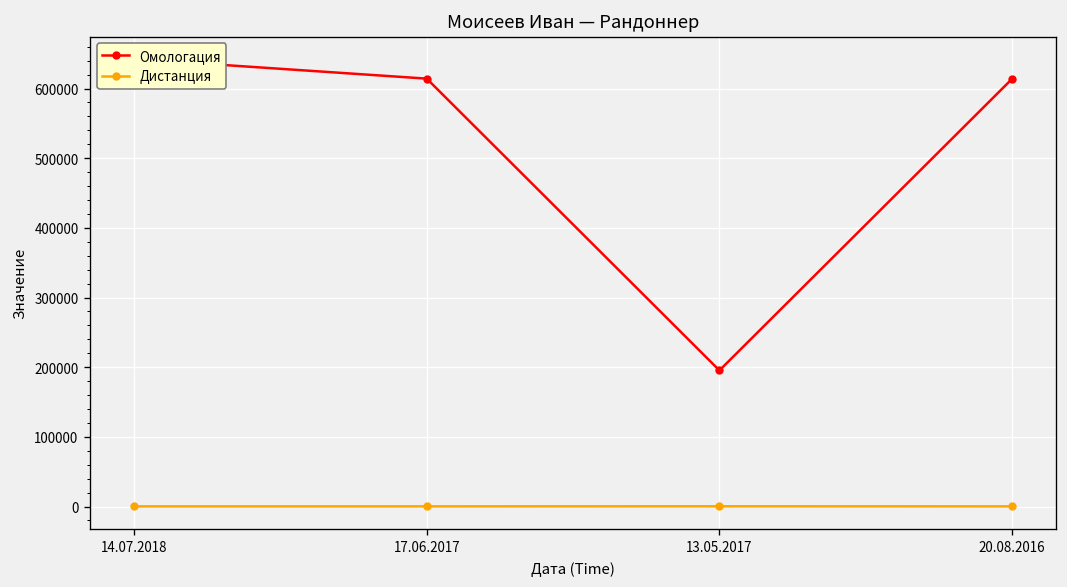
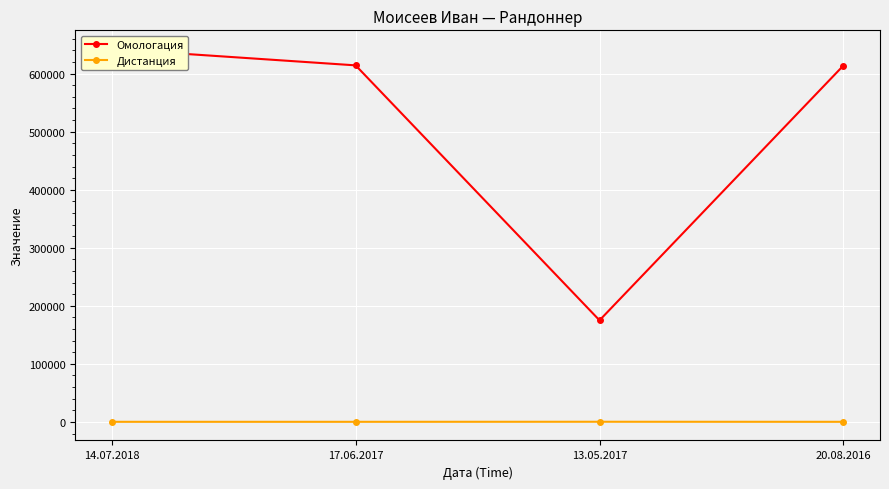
  {
    "Омологация": {
      "17.06.2017": 610000,
-     "13.05.2017": 200000,
+     "13.05.2017": 180000,
      "20.08.2016": 610000
    },
    "Дистанция": {
      "14.07.2018": 0,
      "17.06.2017": 0,
      "13.05.2017": 0,
      "20.08.2016": 0
    }
  }
